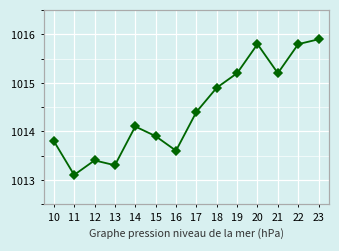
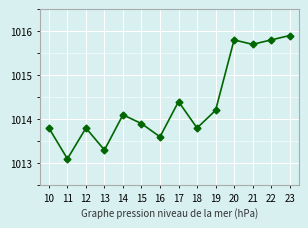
  {
    "10": 1013.8,
    "11": 1013.1,
-   "12": 1013.4,
+   "12": 1013.8,
    "13": 1013.3,
    "14": 1014.1,
    "15": 1013.9,
    "16": 1013.6,
    "17": 1014.4,
-   "18": 1014.9,
-   "19": 1015.2,
+   "18": 1013.8,
+   "19": 1014.2,
    "20": 1015.8,
-   "21": 1015.2,
+   "21": 1015.7,
    "22": 1015.8,
    "23": 1015.9
  }
